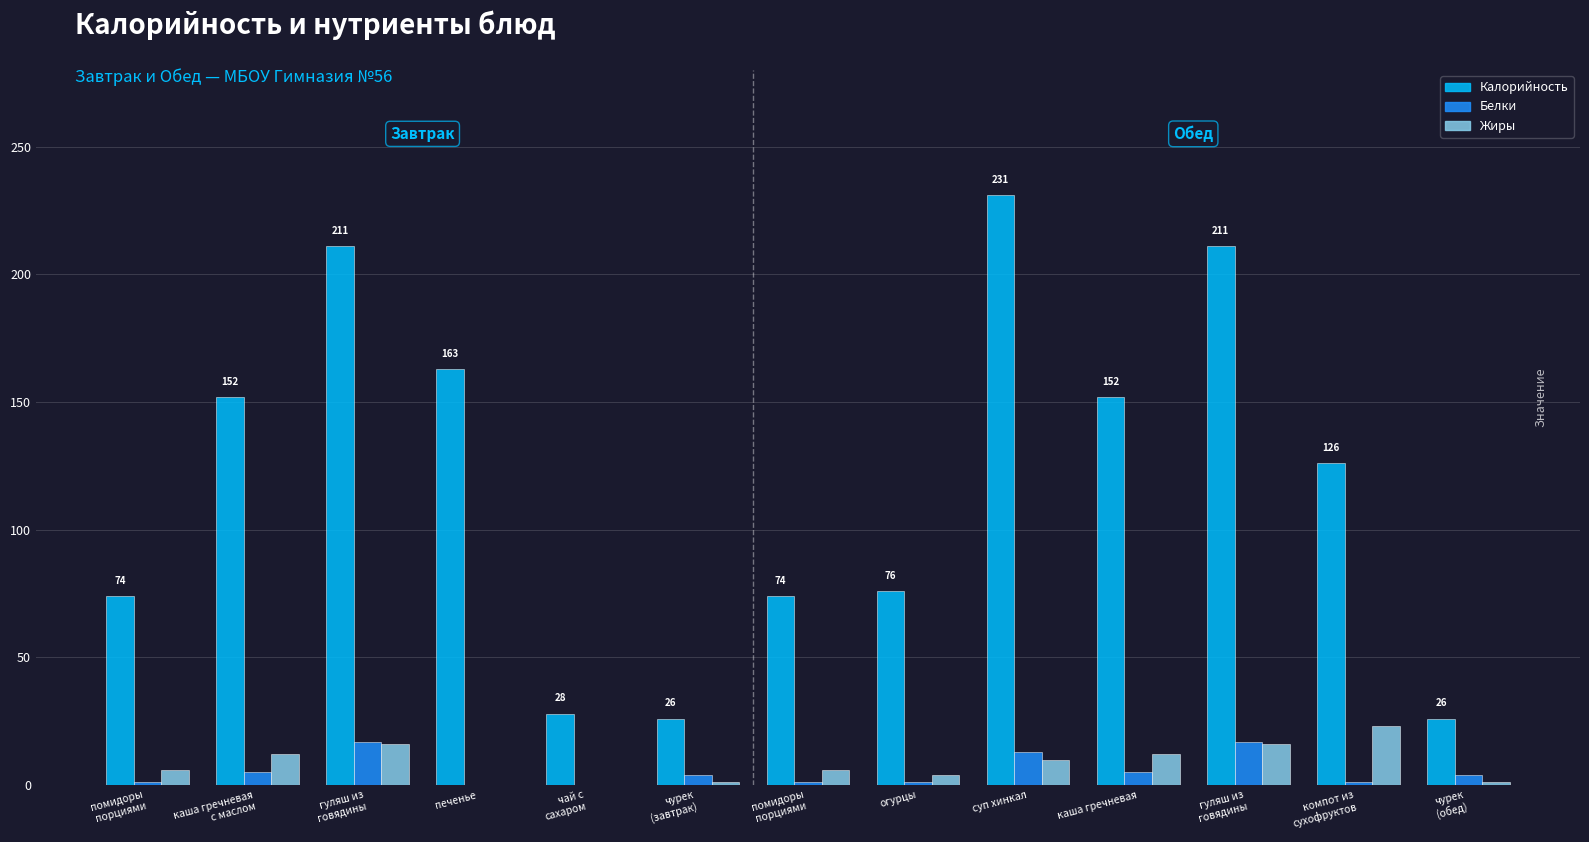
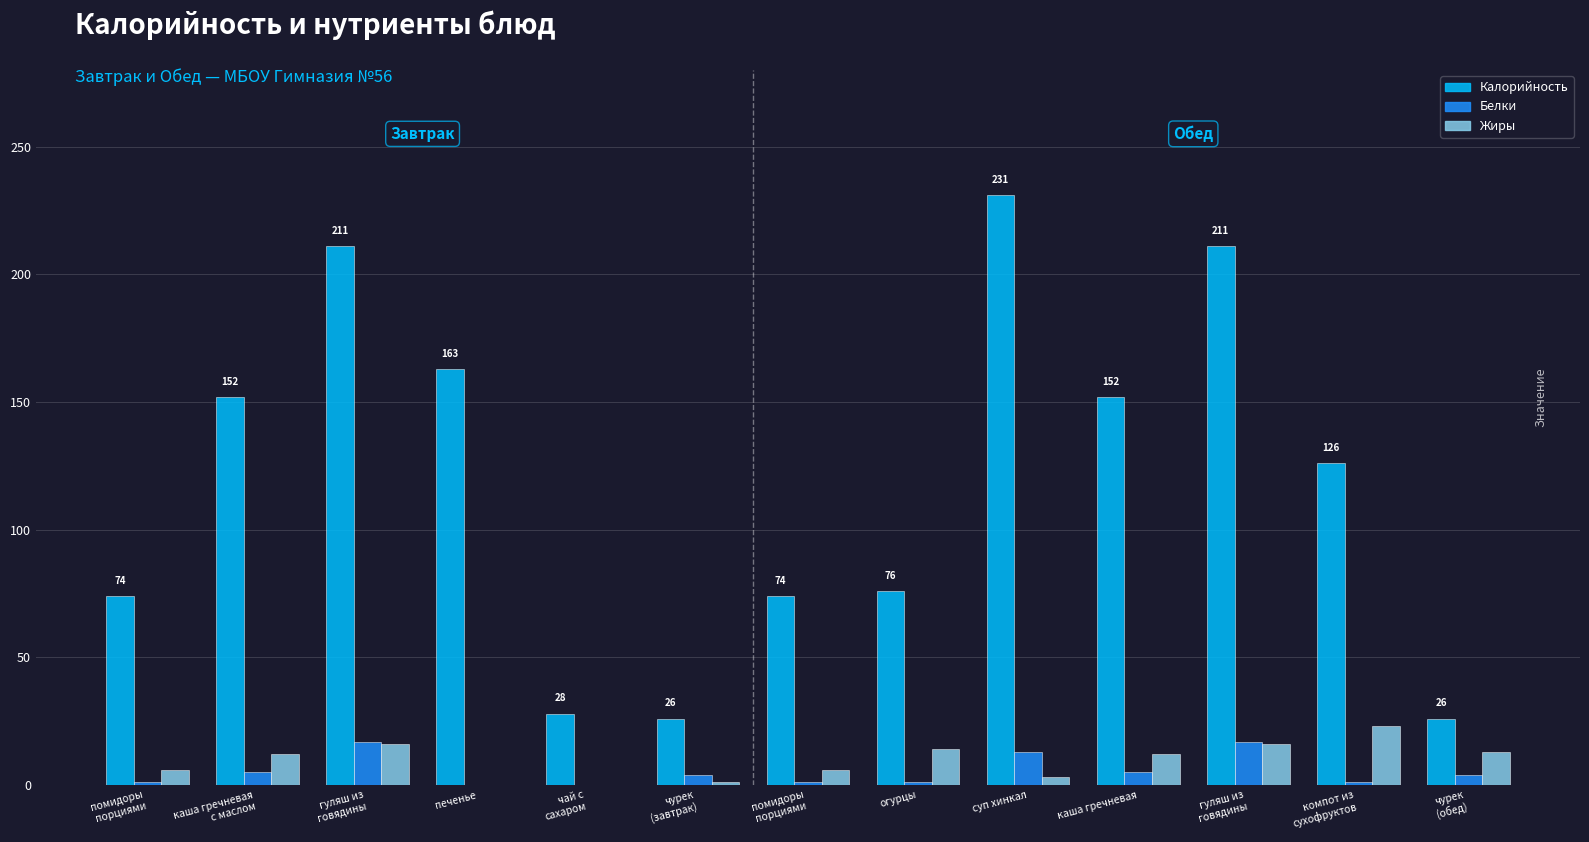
  {
    "Жиры": {
      "каша гречневая с маслом": 12,
      "печенье": 0,
      "чай с сахаром": 0,
      "чурек (завтрак)": 1,
-     "огурцы": 4,
-     "суп хинкал": 10,
+     "огурцы": 14,
+     "суп хинкал": 3,
      "каша гречневая": 12,
      "компот из сухофруктов": 23,
-     "чурек (обед)": 1
+     "чурек (обед)": 13
    }
  }
